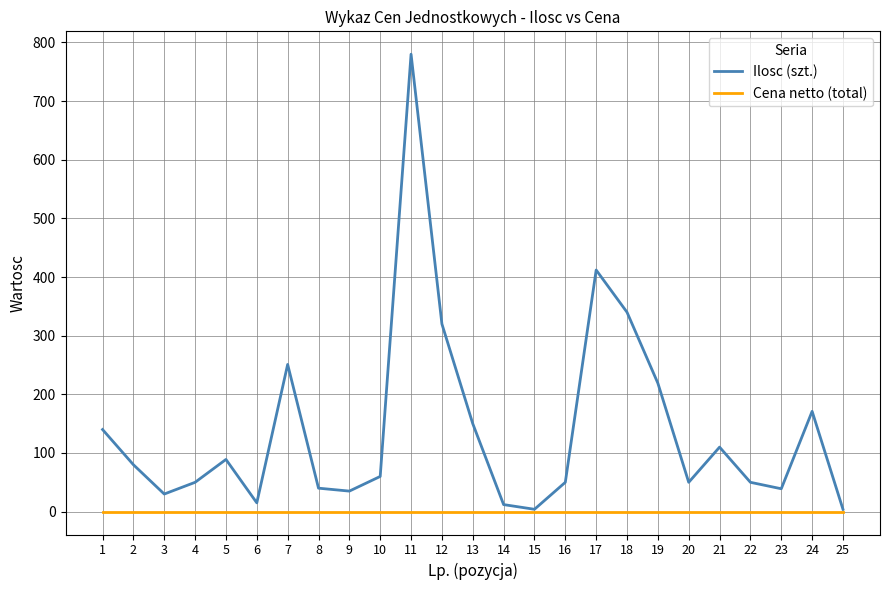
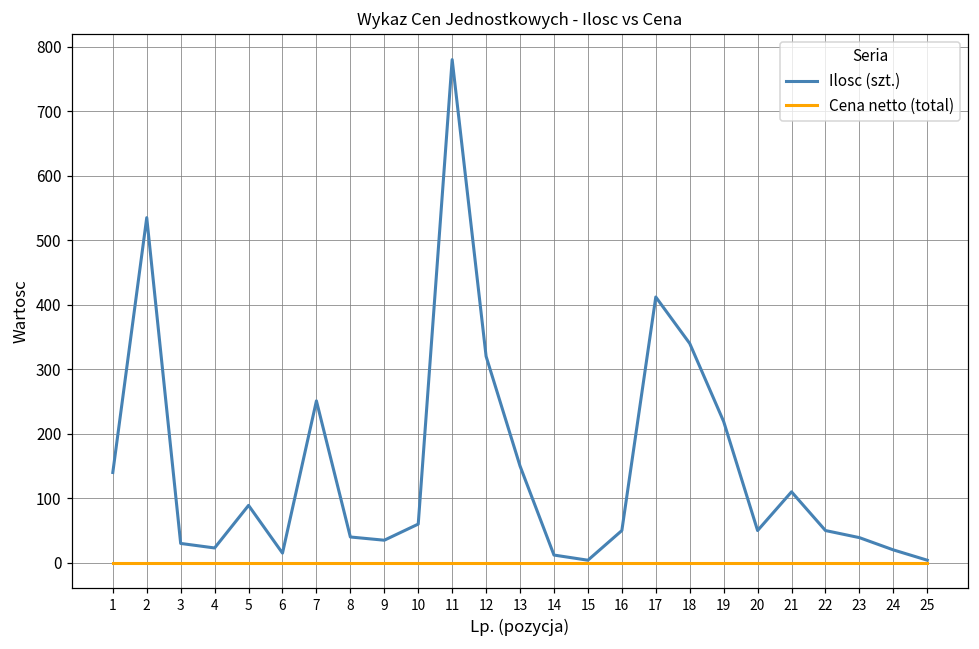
  {
    "Ilosc (szt.)": {
      "1": 140,
-     "2": 80,
+     "2": 540,
      "3": 30,
-     "4": 50,
+     "4": 20,
      "5": 90,
      "6": 20,
      "7": 250,
      "8": 40,
      "9": 40,
      "10": 60,
      "11": 780,
      "12": 320,
      "13": 150,
      "14": 10,
      "16": 50,
      "17": 410,
      "18": 340,
      "19": 220,
      "20": 50,
      "21": 110,
      "22": 50,
      "23": 40,
-     "24": 170
+     "24": 20
    },
    "Cena netto (total)": {
      "1": 0,
      "2": 0,
      "3": 0,
      "4": 0,
      "5": 0,
      "6": 0,
      "7": 0,
      "8": 0,
      "9": 0,
      "10": 0,
      "11": 0,
      "12": 0,
      "13": 0,
      "14": 0,
      "16": 0,
      "17": 0,
      "18": 0,
      "19": 0,
      "20": 0,
      "21": 0,
      "22": 0,
      "23": 0,
      "24": 0
    }
  }
